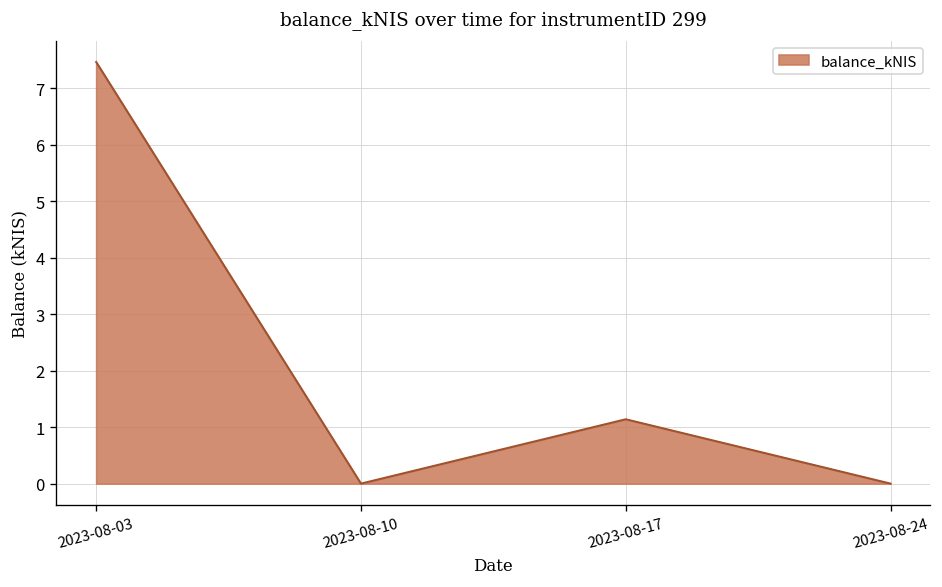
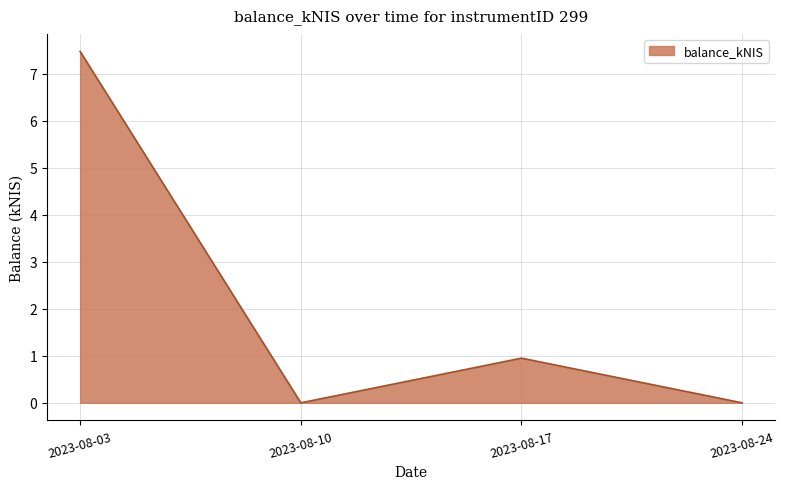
  {
    "2023-08-03": 7.5,
    "2023-08-10": 0.0,
-   "2023-08-17": 1.1,
+   "2023-08-17": 1.0,
    "2023-08-24": 0.0
  }
